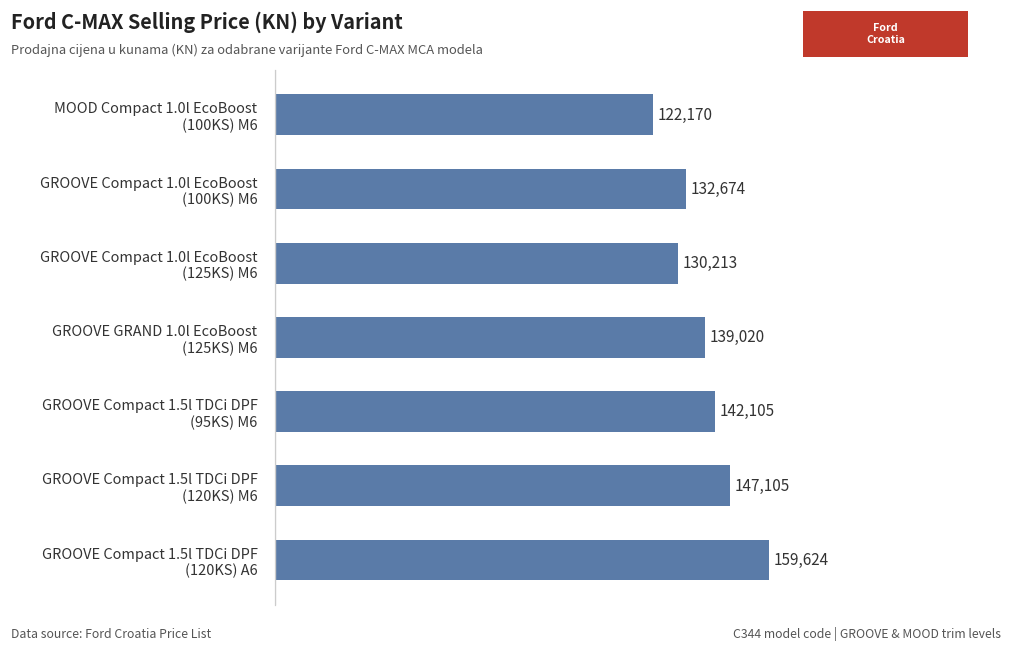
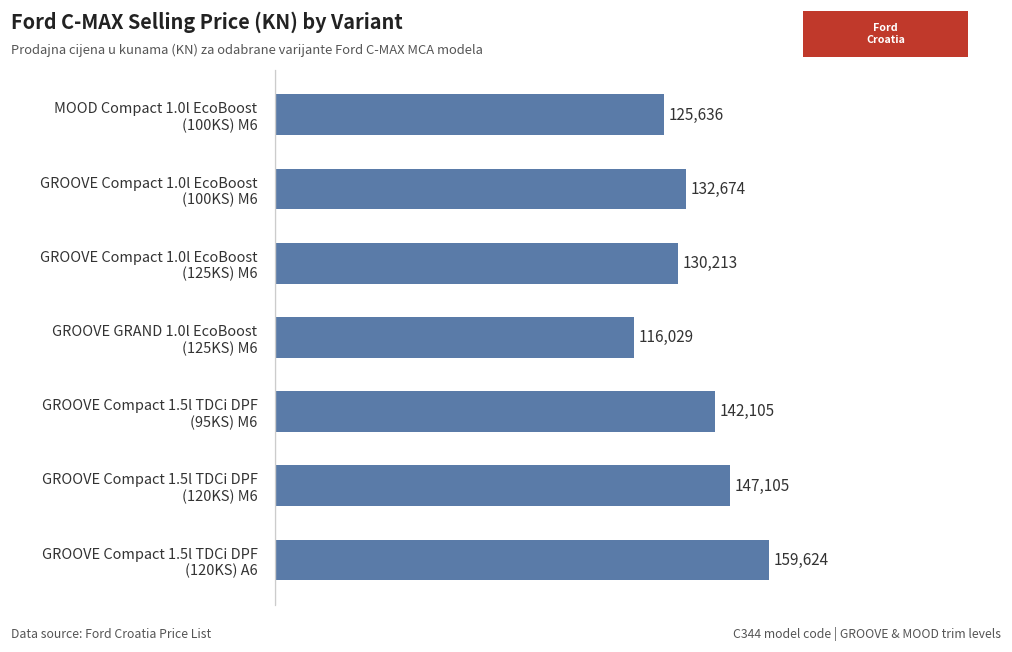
  {
-   "MOOD Compact 1.0l EcoBoost (100KS) M6": "122,170",
+   "MOOD Compact 1.0l EcoBoost (100KS) M6": "125,636",
    "GROOVE Compact 1.0l EcoBoost (100KS) M6": "132,674",
    "GROOVE Compact 1.0l EcoBoost (125KS) M6": "130,213",
-   "GROOVE GRAND 1.0l EcoBoost (125KS) M6": "139,020",
+   "GROOVE GRAND 1.0l EcoBoost (125KS) M6": "116,029",
    "GROOVE Compact 1.5l TDCi DPF (95KS) M6": "142,105",
    "GROOVE Compact 1.5l TDCi DPF (120KS) M6": "147,105",
    "GROOVE Compact 1.5l TDCi DPF (120KS) A6": "159,624"
  }
